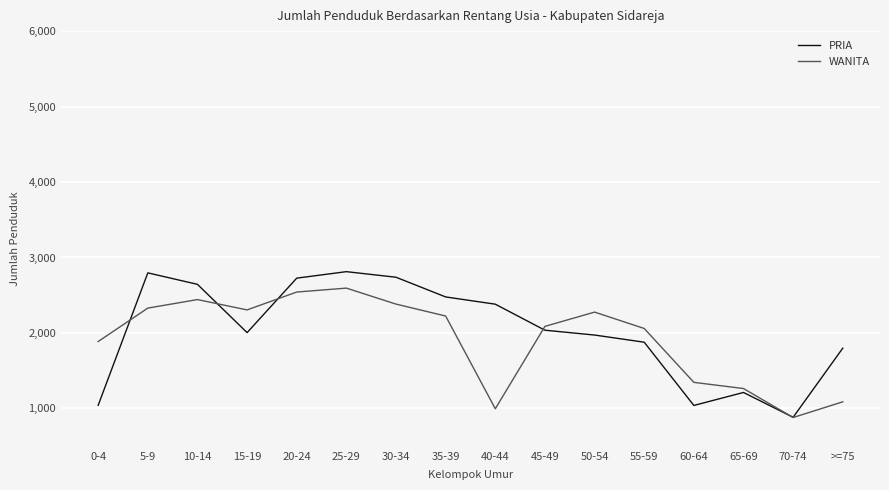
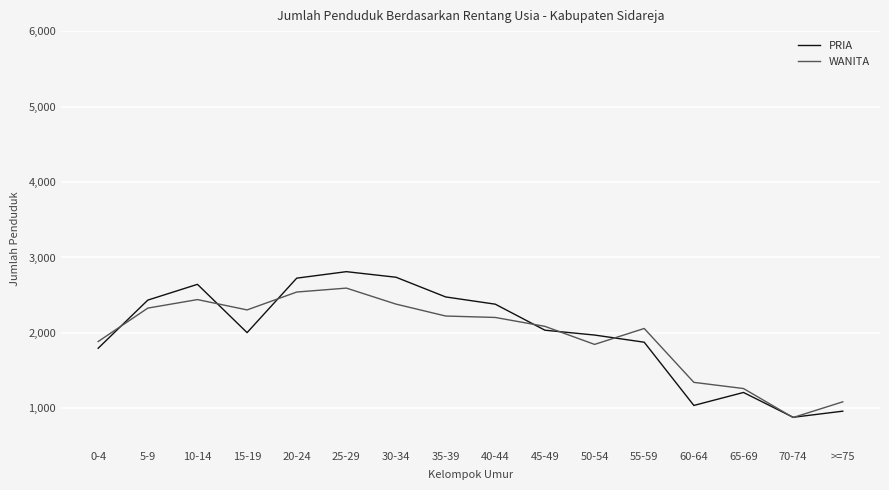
  {
    "PRIA": {
-     "0-4": "1,000",
-     "5-9": "2,800",
+     "0-4": "1,800",
+     "5-9": "2,400",
      "10-14": "2,600",
      "15-19": "2,000",
      "20-24": "2,700",
      "25-29": "2,800",
      "30-34": "2,700",
      "35-39": "2,500",
      "40-44": "2,400",
      "45-49": "2,000",
      "50-54": "2,000",
      "55-59": "1,900",
      "60-64": "1,000",
      "65-69": "1,200",
-     ">=75": "1,800"
+     ">=75": "1,000"
    },
    "WANITA": {
      "0-4": "1,900",
      "5-9": "2,300",
      "10-14": "2,400",
      "15-19": "2,300",
      "20-24": "2,500",
      "25-29": "2,600",
      "30-34": "2,400",
      "35-39": "2,200",
-     "40-44": "1,000",
+     "40-44": "2,200",
      "45-49": "2,100",
-     "50-54": "2,300",
+     "50-54": "1,800",
      "55-59": "2,100",
      "60-64": "1,300",
      "65-69": "1,300",
      ">=75": "1,100"
    }
  }
